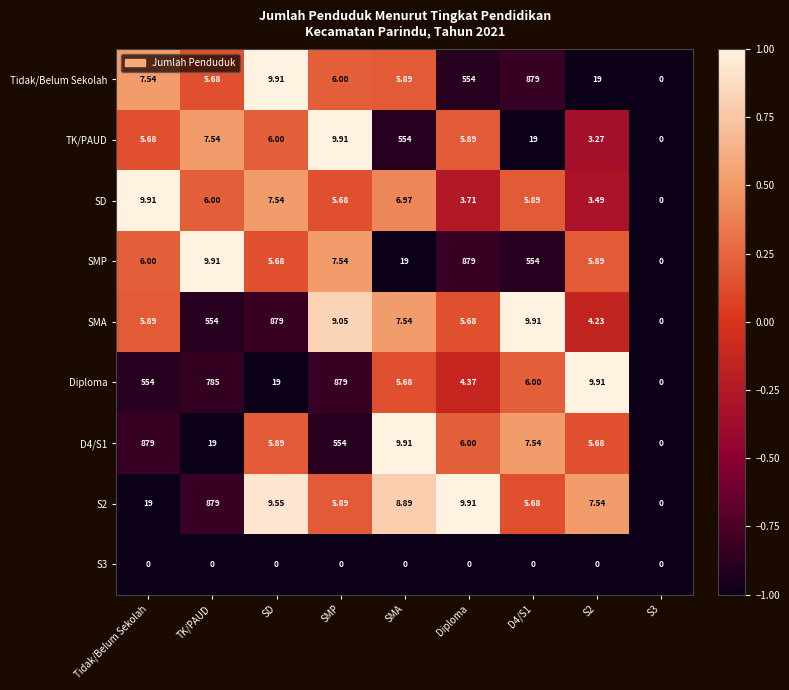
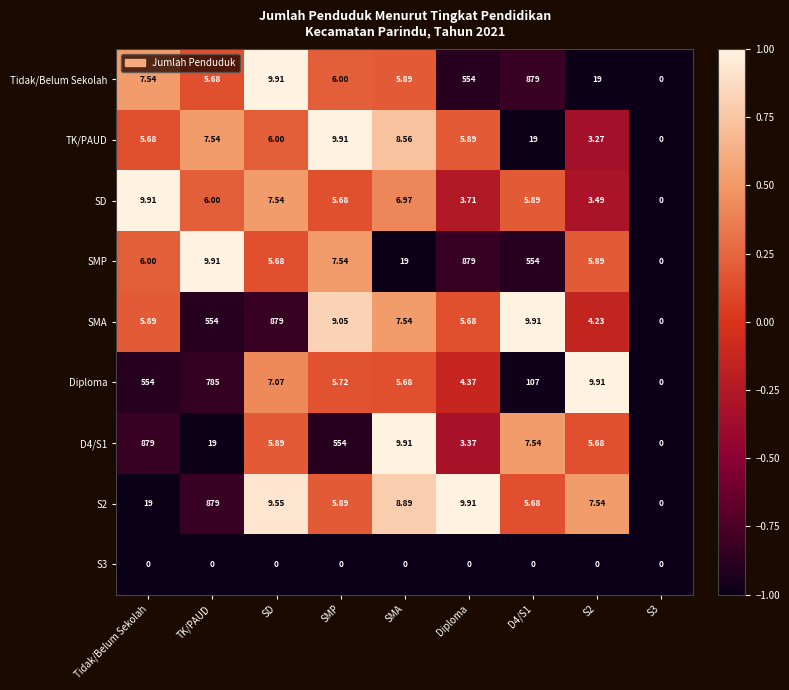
  {
    "Tidak/Belum Sekolah": {
      "Tidak/Belum Sekolah": 7.54,
      "TK/PAUD": 5.68,
      "SD": 9.91,
      "SMP": 6.00,
      "SMA": 5.89,
      "Diploma": 554,
      "D4/S1": 879,
      "S2": 19,
      "S3": 0
    },
    "TK/PAUD": {
      "Tidak/Belum Sekolah": 5.68,
      "TK/PAUD": 7.54,
      "SD": 6.00,
      "SMP": 9.91,
-     "SMA": 554,
+     "SMA": 8.56,
      "Diploma": 5.89,
      "D4/S1": 19,
      "S2": 3.27,
      "S3": 0
    },
    "SD": {
      "Tidak/Belum Sekolah": 9.91,
      "TK/PAUD": 6.00,
      "SD": 7.54,
      "SMP": 5.68,
      "SMA": 6.97,
      "Diploma": 3.71,
      "D4/S1": 5.89,
      "S2": 3.49,
      "S3": 0
    },
    "SMP": {
      "Tidak/Belum Sekolah": 6.00,
      "TK/PAUD": 9.91,
      "SD": 5.68,
      "SMP": 7.54,
      "SMA": 19,
      "Diploma": 879,
      "D4/S1": 554,
      "S2": 5.89,
      "S3": 0
    },
    "SMA": {
      "Tidak/Belum Sekolah": 5.89,
      "TK/PAUD": 554,
      "SD": 879,
      "SMP": 9.05,
      "SMA": 7.54,
      "Diploma": 5.68,
      "D4/S1": 9.91,
      "S2": 4.23,
      "S3": 0
    },
    "Diploma": {
      "Tidak/Belum Sekolah": 554,
      "TK/PAUD": 785,
-     "SD": 19,
-     "SMP": 879,
+     "SD": 7.07,
+     "SMP": 5.72,
      "SMA": 5.68,
      "Diploma": 4.37,
-     "D4/S1": 6.00,
+     "D4/S1": 107,
      "S2": 9.91,
      "S3": 0
    },
    "D4/S1": {
      "Tidak/Belum Sekolah": 879,
      "TK/PAUD": 19,
      "SD": 5.89,
      "SMP": 554,
      "SMA": 9.91,
-     "Diploma": 6.00,
+     "Diploma": 3.37,
      "D4/S1": 7.54,
      "S2": 5.68,
      "S3": 0
    },
    "S2": {
      "Tidak/Belum Sekolah": 19,
      "TK/PAUD": 879,
      "SD": 9.55,
      "SMP": 5.89,
      "SMA": 8.89,
      "Diploma": 9.91,
      "D4/S1": 5.68,
      "S2": 7.54,
      "S3": 0
    },
    "S3": {
      "Tidak/Belum Sekolah": 0,
      "TK/PAUD": 0,
      "SD": 0,
      "SMP": 0,
      "SMA": 0,
      "Diploma": 0,
      "D4/S1": 0,
      "S2": 0,
      "S3": 0
    }
  }
